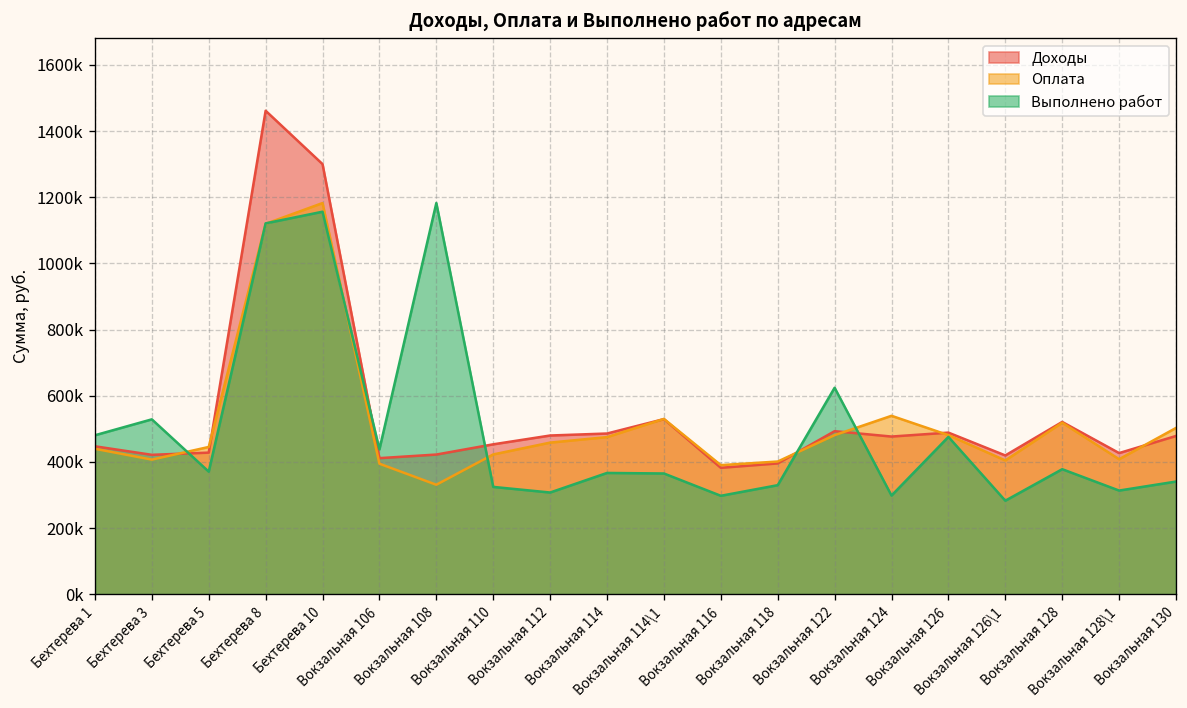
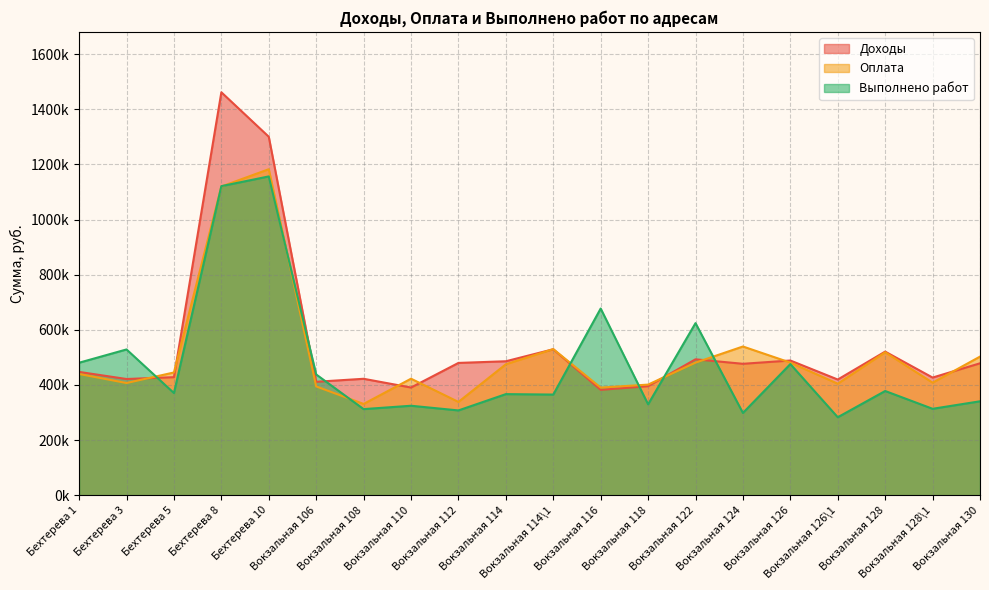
  {
    "Доходы": {
      "Бехтерева 3": 420000,
      "Бехтерева 5": 430000,
      "Бехтерева 8": 1460000,
      "Бехтерева 10": 1300000,
      "Вокзальная 106": 410000,
      "Вокзальная 108": 420000,
-     "Вокзальная 110": 450000,
+     "Вокзальная 110": 390000,
      "Вокзальная 112": 480000,
      "Вокзальная 114": 490000,
      "Вокзальная 122": 490000,
      "Вокзальная 124": 480000,
      "Вокзальная 126\\1": 420000,
      "Вокзальная 128\\1": 430000,
      "Вокзальная 130": 480000
    },
    "Оплата": {
      "Бехтерева 3": 410000,
      "Бехтерева 5": 450000,
      "Бехтерева 10": 1180000,
      "Вокзальная 106": 390000,
      "Вокзальная 108": 330000,
      "Вокзальная 110": 420000,
-     "Вокзальная 112": 460000,
+     "Вокзальная 112": 340000,
      "Вокзальная 114": 470000,
      "Вокзальная 122": 480000,
      "Вокзальная 124": 540000,
      "Вокзальная 126\\1": 400000,
      "Вокзальная 128\\1": 410000,
      "Вокзальная 130": 500000
    },
    "Выполнено работ": {
      "Бехтерева 1": 480000,
      "Бехтерева 3": 530000,
      "Бехтерева 5": 370000,
      "Бехтерева 10": 1160000,
      "Вокзальная 106": 440000,
-     "Вокзальная 108": 1180000,
+     "Вокзальная 108": 310000,
      "Вокзальная 110": 320000,
      "Вокзальная 112": 310000,
      "Вокзальная 114": 370000,
      "Вокзальная 114\\1": 360000,
-     "Вокзальная 116": 300000,
+     "Вокзальная 116": 680000,
      "Вокзальная 118": 330000,
      "Вокзальная 122": 620000,
      "Вокзальная 124": 300000,
      "Вокзальная 126\\1": 280000,
      "Вокзальная 128": 380000,
      "Вокзальная 128\\1": 310000,
      "Вокзальная 130": 340000
    }
  }
